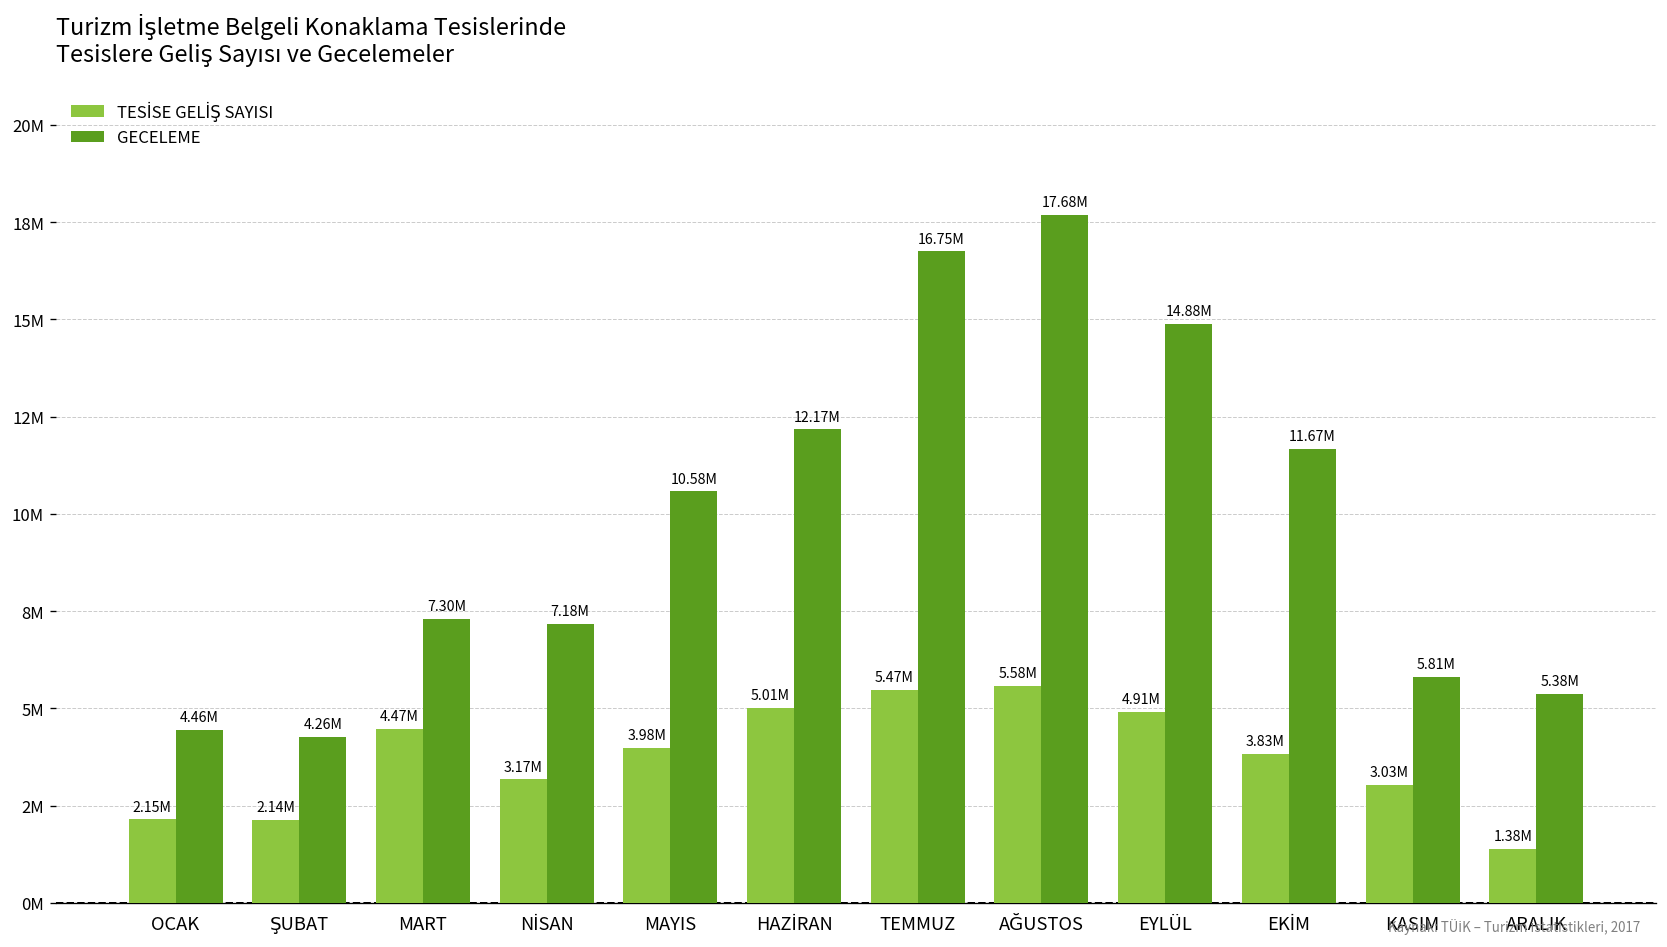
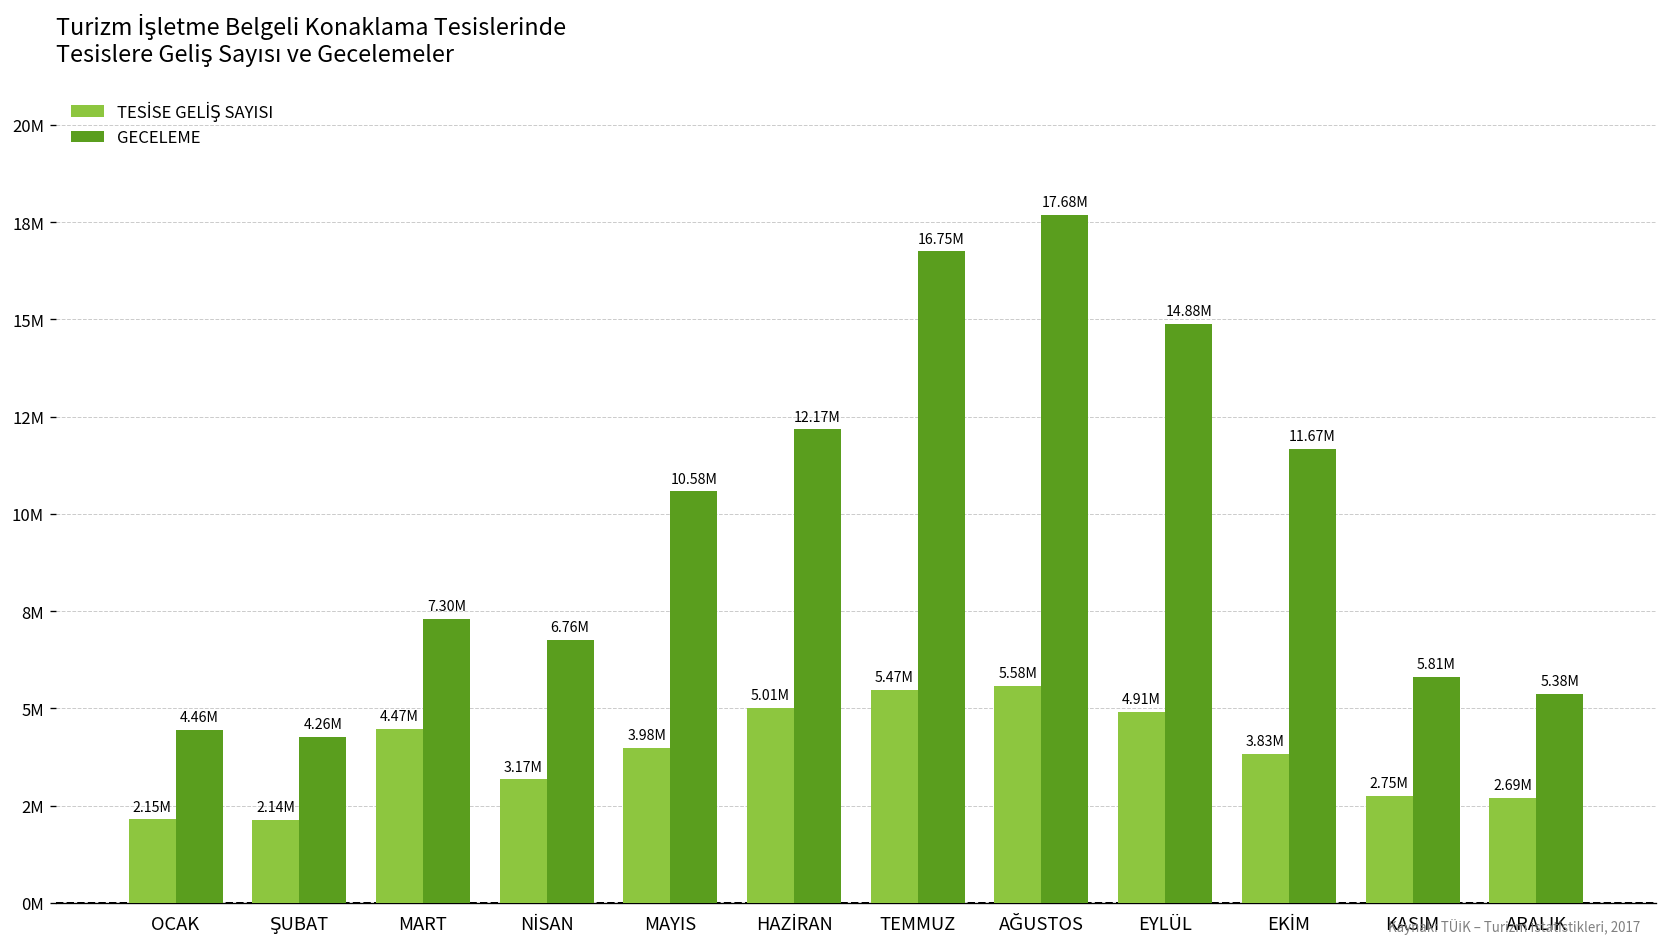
  {
    "TESİSE GELİŞ SAYISI": {
      "OCAK": "2.15M",
      "ŞUBAT": "2.14M",
      "MART": "4.47M",
      "NİSAN": "3.17M",
      "MAYIS": "3.98M",
      "HAZİRAN": "5.01M",
      "TEMMUZ": "5.47M",
      "AĞUSTOS": "5.58M",
      "EYLÜL": "4.91M",
      "EKİM": "3.83M",
-     "KASIM": "3.03M",
-     "ARALIK": "1.38M"
+     "KASIM": "2.75M",
+     "ARALIK": "2.69M"
    },
    "GECELEME": {
      "OCAK": "4.46M",
      "ŞUBAT": "4.26M",
      "MART": "7.30M",
-     "NİSAN": "7.18M",
+     "NİSAN": "6.76M",
      "MAYIS": "10.58M",
      "HAZİRAN": "12.17M",
      "TEMMUZ": "16.75M",
      "AĞUSTOS": "17.68M",
      "EYLÜL": "14.88M",
      "EKİM": "11.67M",
      "KASIM": "5.81M",
      "ARALIK": "5.38M"
    }
  }
